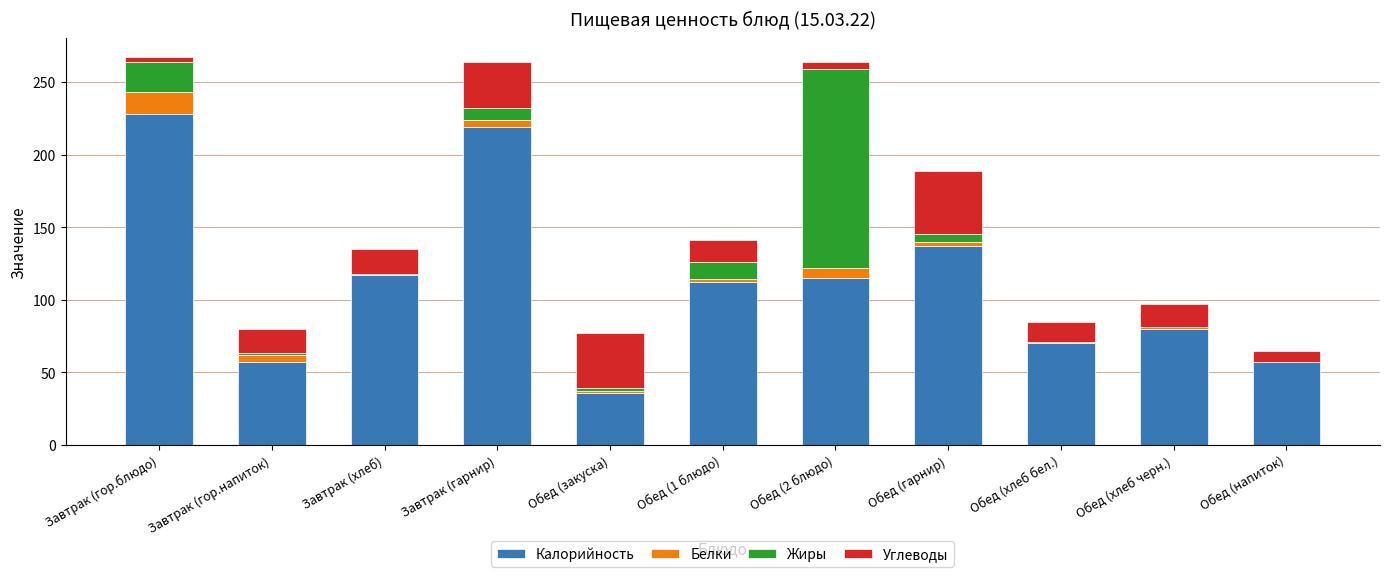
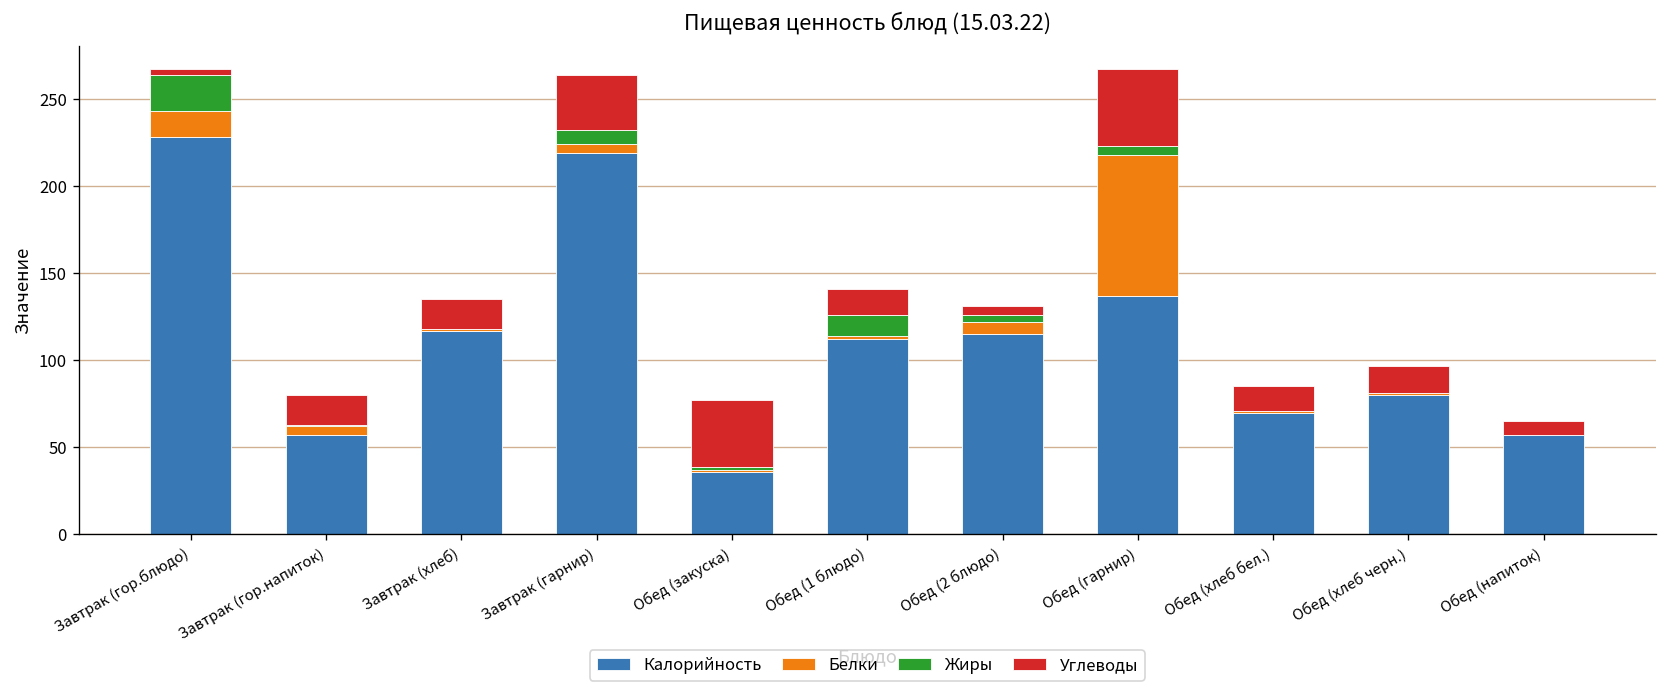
  {
    "Калорийность": {
      "Завтрак (гор.блюдо)": 228,
      "Завтрак (гор.напиток)": 57,
      "Завтрак (хлеб)": 117,
      "Завтрак (гарнир)": 219,
      "Обед (закуска)": 36,
      "Обед (1 блюдо)": 112,
      "Обед (2 блюдо)": 115,
      "Обед (гарнир)": 137,
      "Обед (хлеб бел.)": 70,
      "Обед (хлеб черн.)": 80,
      "Обед (напиток)": 57
    },
    "Белки": {
      "Завтрак (гор.блюдо)": 15,
      "Завтрак (гор.напиток)": 5,
      "Завтрак (гарнир)": 5,
      "Обед (1 блюдо)": 2,
      "Обед (2 блюдо)": 7,
-     "Обед (гарнир)": 3,
+     "Обед (гарнир)": 81,
      "Обед (напиток)": 0
    },
    "Жиры": {
      "Завтрак (гор.блюдо)": 21,
      "Завтрак (хлеб)": 0,
      "Завтрак (гарнир)": 8,
      "Обед (закуска)": 2,
      "Обед (1 блюдо)": 12,
-     "Обед (2 блюдо)": 137,
+     "Обед (2 блюдо)": 4,
      "Обед (гарнир)": 5,
      "Обед (хлеб бел.)": 0,
      "Обед (хлеб черн.)": 0,
      "Обед (напиток)": 0
    },
    "Углеводы": {
      "Завтрак (гор.блюдо)": 3,
      "Завтрак (гор.напиток)": 17,
      "Завтрак (хлеб)": 17,
      "Завтрак (гарнир)": 32,
      "Обед (закуска)": 38,
      "Обед (1 блюдо)": 15,
      "Обед (2 блюдо)": 5,
      "Обед (гарнир)": 44,
      "Обед (хлеб бел.)": 14,
      "Обед (хлеб черн.)": 16,
      "Обед (напиток)": 8
    }
  }
